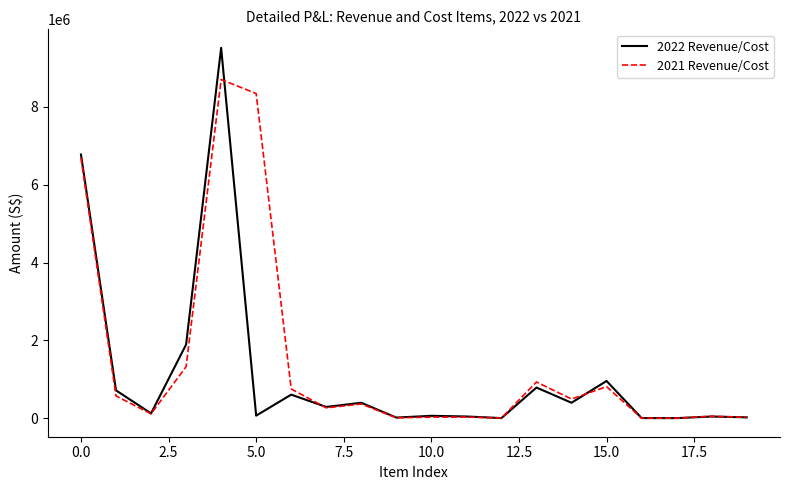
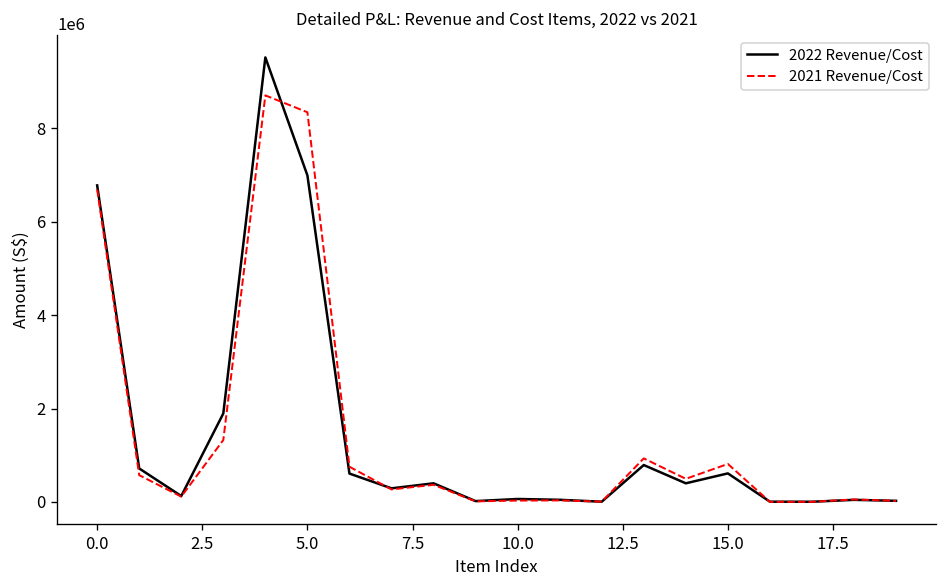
  {
    "2022 Revenue/Cost": {
      "0.0": 6800000,
-     "5.0": 100000,
-     "15.0": 1000000
+     "5.0": 7000000,
+     "15.0": 600000
    },
    "2021 Revenue/Cost": {
      "0.0": 6700000,
      "5.0": 8300000,
      "15.0": 800000
    }
  }
